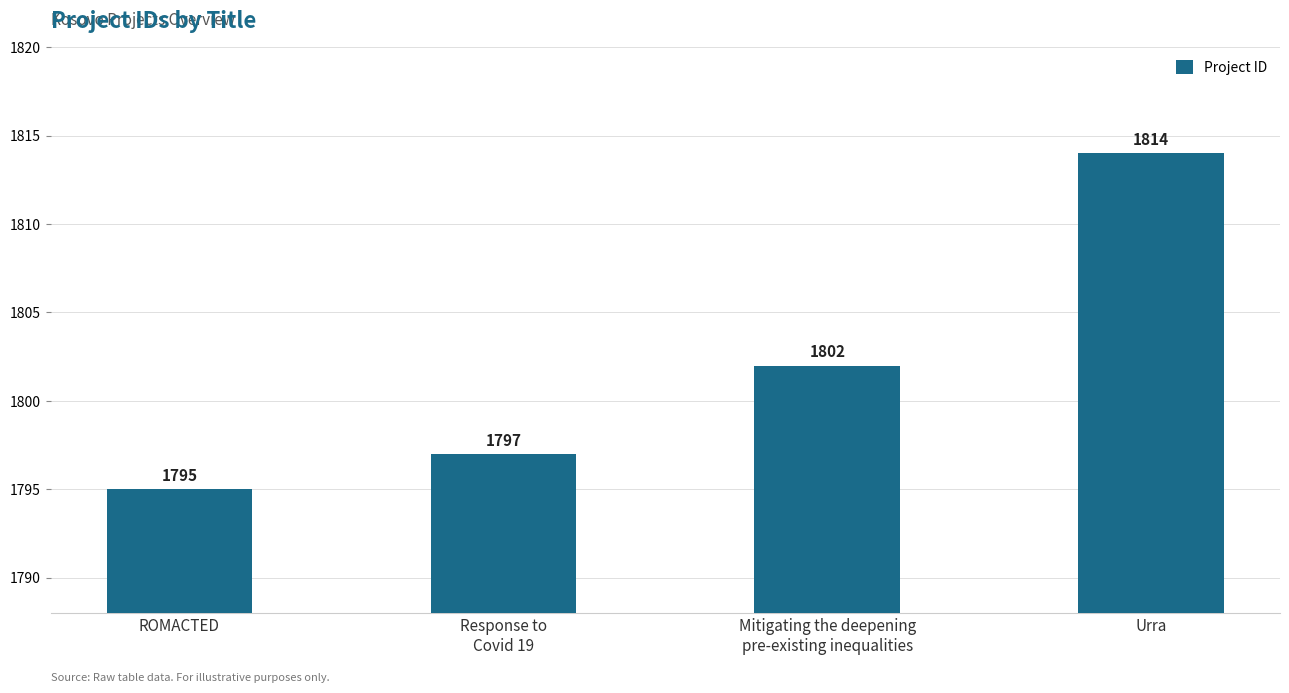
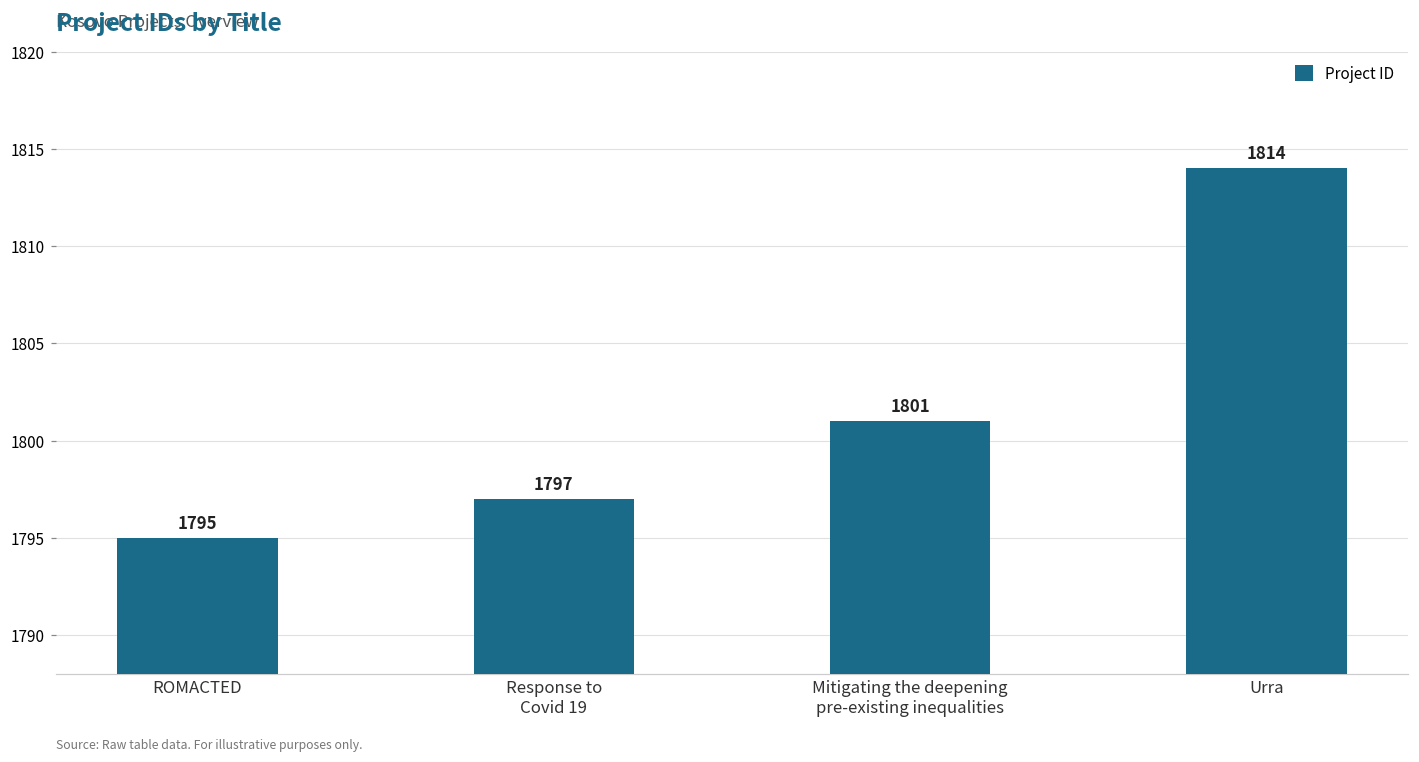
  {
    "ROMACTED": 1795,
    "Response to Covid 19": 1797,
-   "Mitigating the deepening pre-existing inequalities": 1802,
+   "Mitigating the deepening pre-existing inequalities": 1801,
    "Urra": 1814
  }
